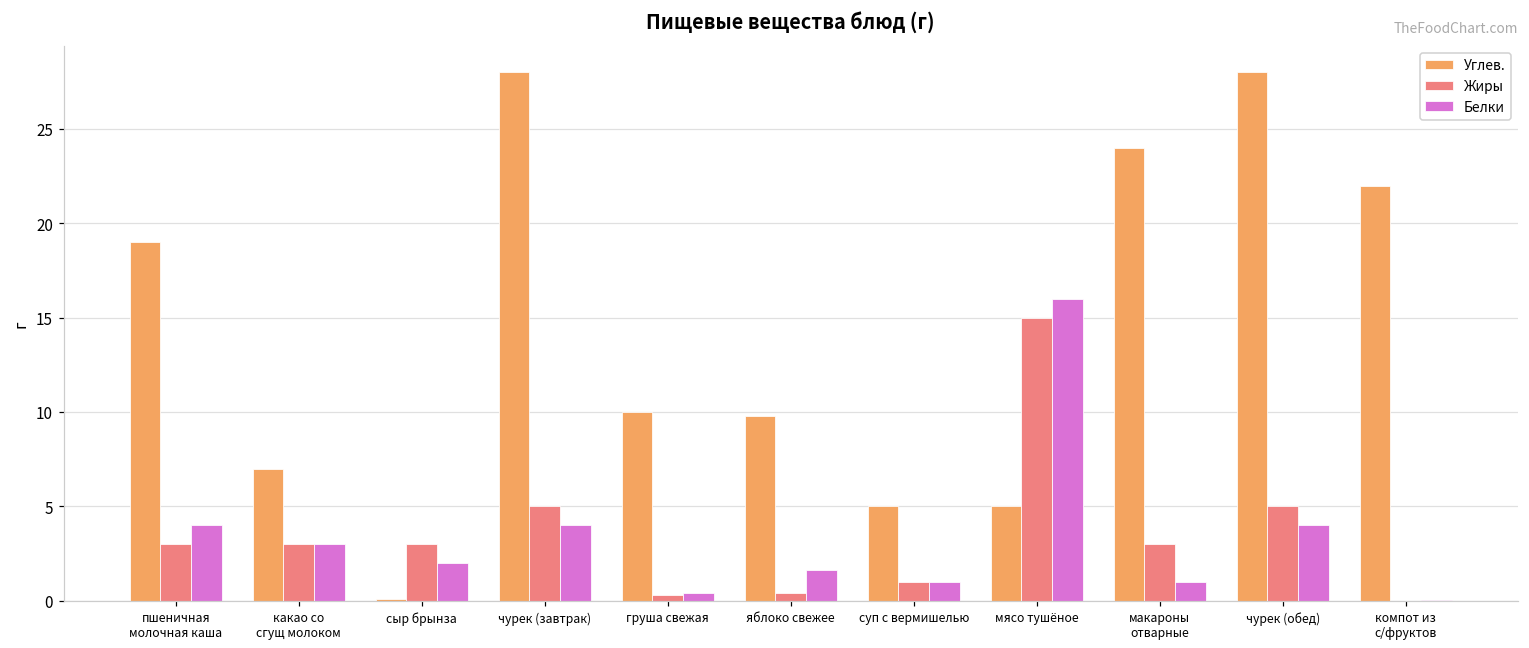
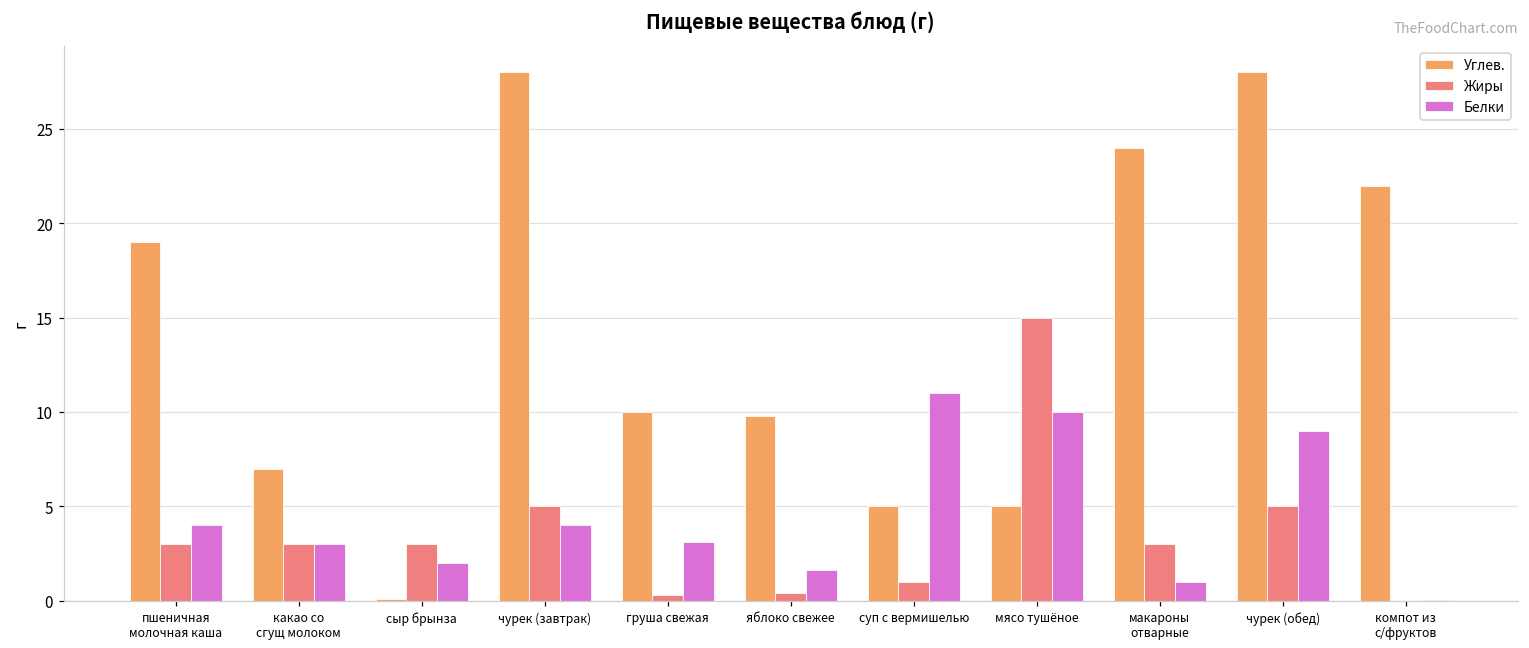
  {
    "Белки": {
      "пшеничная молочная каша": 4.0,
      "какао со сгущ молоком": 3.0,
      "сыр брынза": 2.0,
      "чурек (завтрак)": 4.0,
-     "груша свежая": 0.4,
+     "груша свежая": 3.1,
      "яблоко свежее": 1.6,
-     "суп с вермишелью": 1,
-     "мясо тушёное": 16,
+     "суп с вермишелью": 11,
+     "мясо тушёное": 10,
      "макароны отварные": 1.0,
-     "чурек (обед)": 4
+     "чурек (обед)": 9
    }
  }
